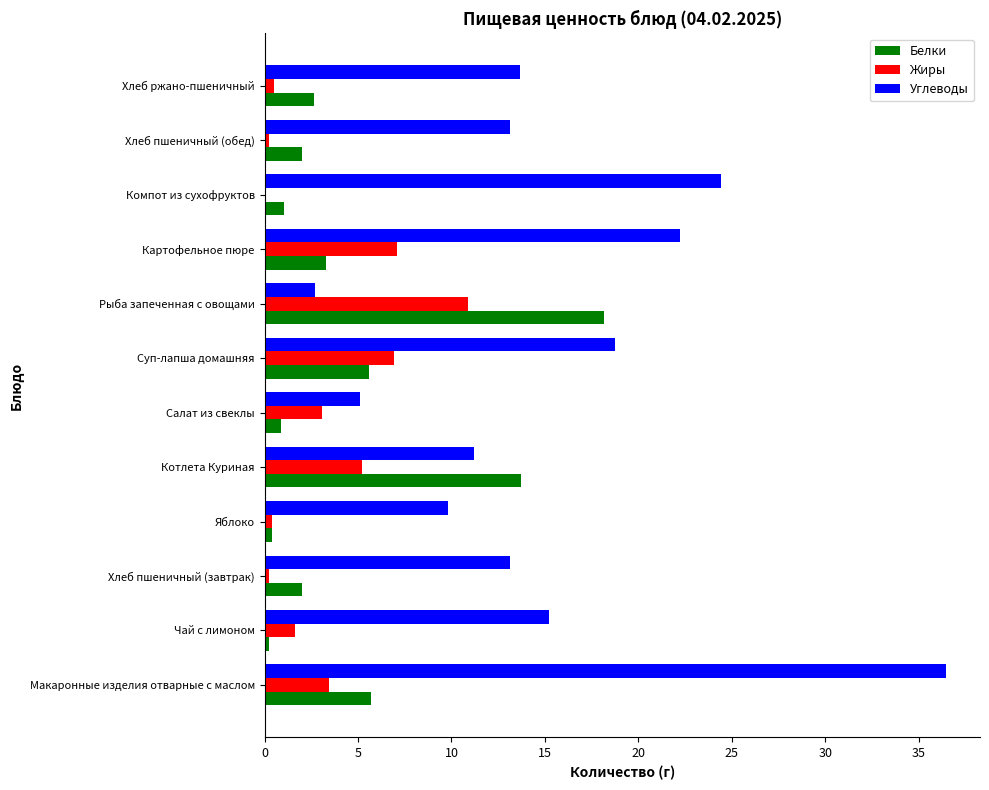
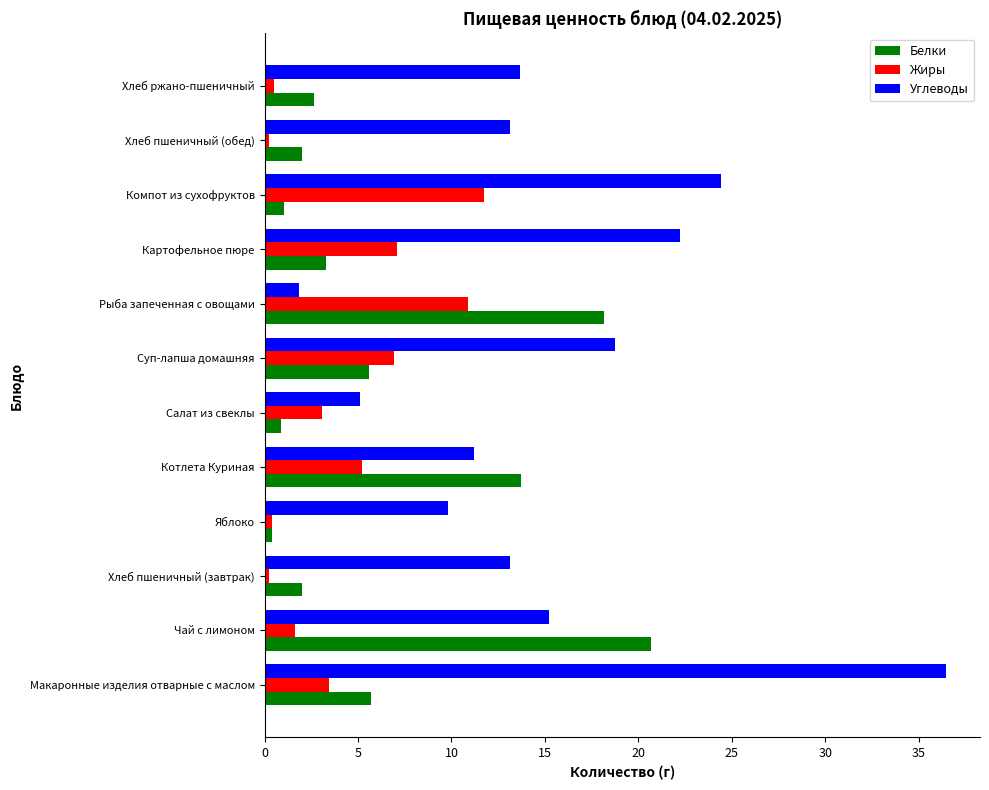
  {
    "Белки": {
      "Хлеб ржано-пшеничный": 2.6,
      "Хлеб пшеничный (обед)": 2.0,
      "Компот из сухофруктов": 1.0,
      "Картофельное пюре": 3.3,
      "Рыба запеченная с овощами": 18.2,
      "Суп-лапша домашняя": 5.6,
      "Салат из свеклы": 0.9,
      "Котлета Куриная": 13.7,
      "Яблоко": 0.4,
      "Хлеб пшеничный (завтрак)": 2.0,
-     "Чай с лимоном": 0.3,
+     "Чай с лимоном": 20.7,
      "Макаронные изделия отварные с маслом": 5.7
    },
    "Жиры": {
      "Хлеб ржано-пшеничный": 0.5,
      "Хлеб пшеничный (обед)": 0.2,
-     "Компот из сухофруктов": 0.0,
+     "Компот из сухофруктов": 11.7,
      "Картофельное пюре": 7.1,
      "Рыба запеченная с овощами": 10.9,
      "Суп-лапша домашняя": 7.0,
      "Салат из свеклы": 3.1,
      "Котлета Куриная": 5.2,
      "Яблоко": 0.4,
      "Хлеб пшеничный (завтрак)": 0.2,
      "Чай с лимоном": 1.6,
      "Макаронные изделия отварные с маслом": 3.4
    },
    "Углеводы": {
      "Хлеб ржано-пшеничный": 13.7,
      "Хлеб пшеничный (обед)": 13.1,
      "Компот из сухофруктов": 24.4,
      "Картофельное пюре": 22.2,
-     "Рыба запеченная с овощами": 2.7,
+     "Рыба запеченная с овощами": 1.9,
      "Суп-лапша домашняя": 18.8,
      "Салат из свеклы": 5.1,
      "Котлета Куриная": 11.2,
      "Яблоко": 9.8,
      "Хлеб пшеничный (завтрак)": 13.1,
      "Чай с лимоном": 15.2,
      "Макаронные изделия отварные с маслом": 36.5
    }
  }
